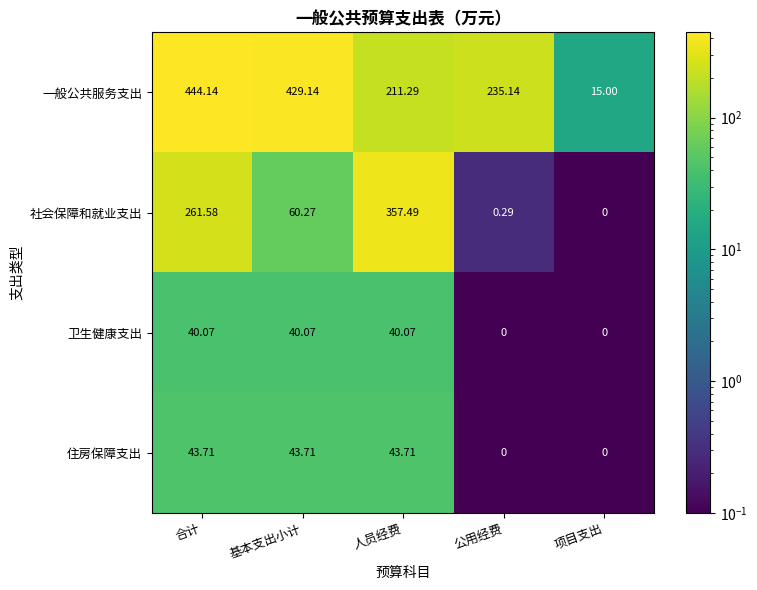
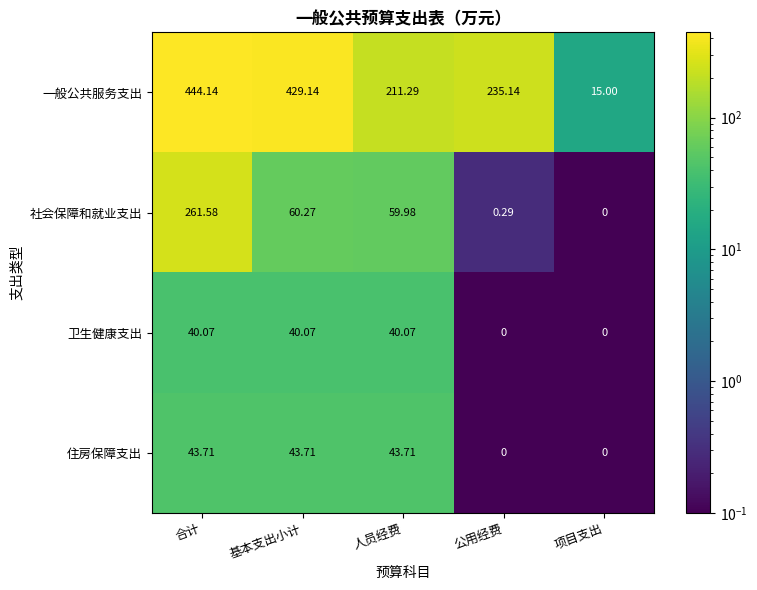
  {
    "一般公共服务支出": {
      "合计": 444.14,
      "基本支出小计": 429.14,
      "人员经费": 211.29,
      "公用经费": 235.14,
      "项目支出": 15.00
    },
    "社会保障和就业支出": {
      "合计": 261.58,
      "基本支出小计": 60.27,
-     "人员经费": 357.49,
+     "人员经费": 59.98,
      "公用经费": 0.29,
      "项目支出": 0
    },
    "卫生健康支出": {
      "合计": 40.07,
      "基本支出小计": 40.07,
      "人员经费": 40.07,
      "公用经费": 0,
      "项目支出": 0
    },
    "住房保障支出": {
      "合计": 43.71,
      "基本支出小计": 43.71,
      "人员经费": 43.71,
      "公用经费": 0,
      "项目支出": 0
    }
  }
